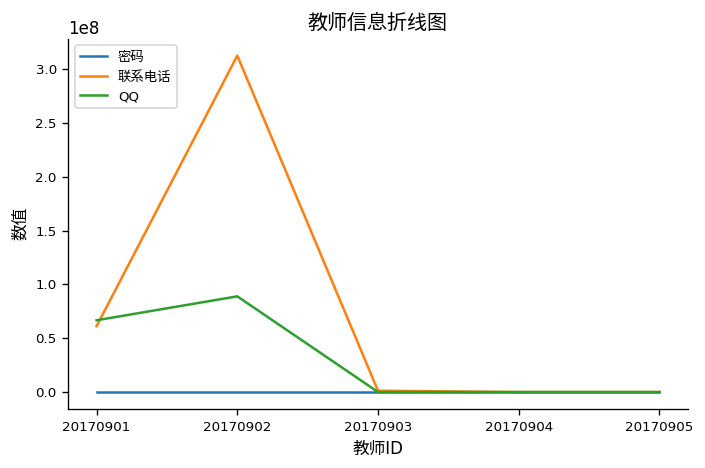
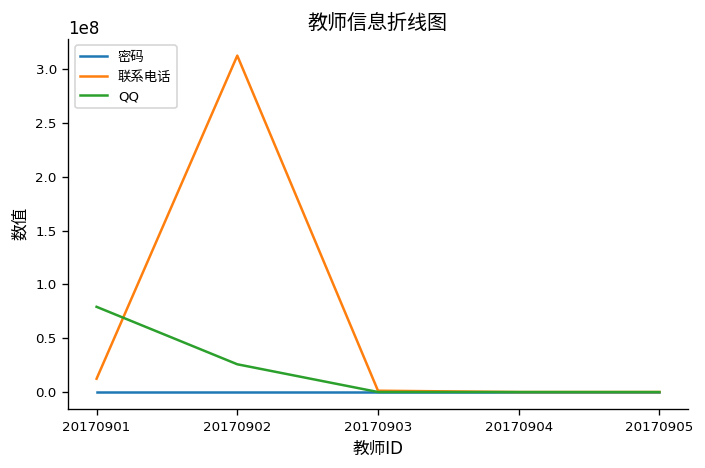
  {
    "密码": {
      "20170901": 0,
      "20170902": 0
    },
    "联系电话": {
-     "20170901": 60000000,
+     "20170901": 10000000,
      "20170902": 310000000
    },
    "QQ": {
-     "20170901": 70000000,
-     "20170902": 90000000
+     "20170901": 80000000,
+     "20170902": 30000000
    }
  }
